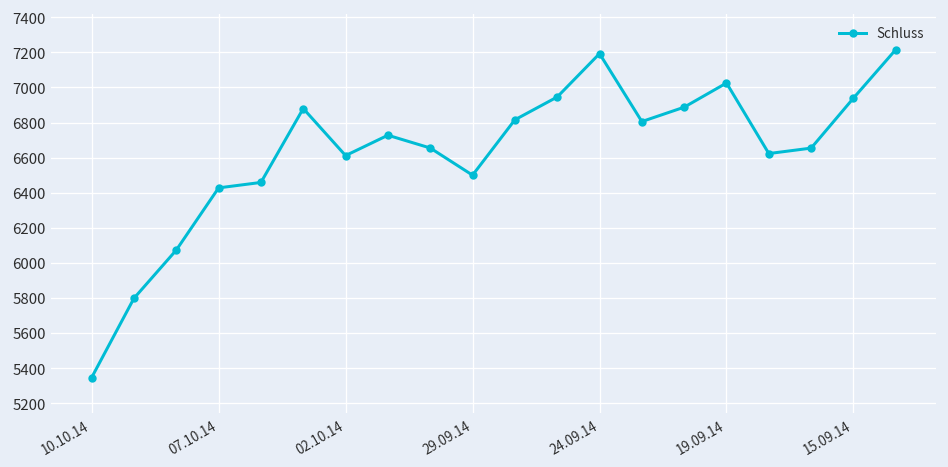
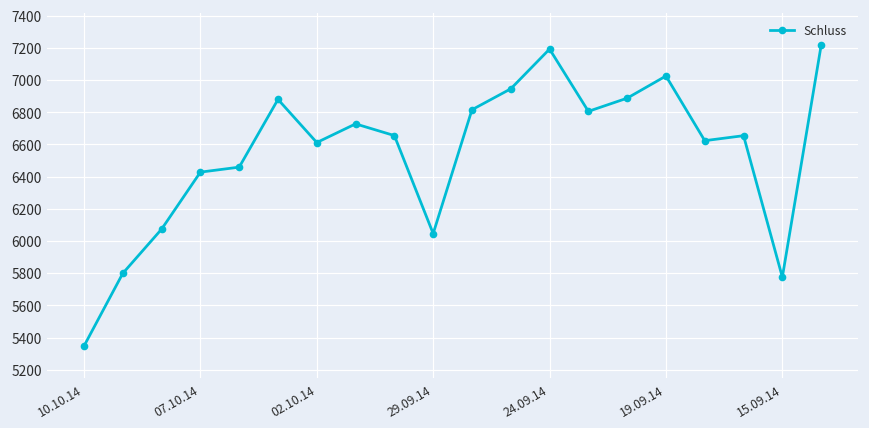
  {
    "10.10.14": 5350,
    "07.10.14": 6430,
    "02.10.14": 6610,
-   "29.09.14": 6500,
+   "29.09.14": 6050,
    "24.09.14": 7190,
    "19.09.14": 7030,
-   "15.09.14": 6940
+   "15.09.14": 5780
  }
